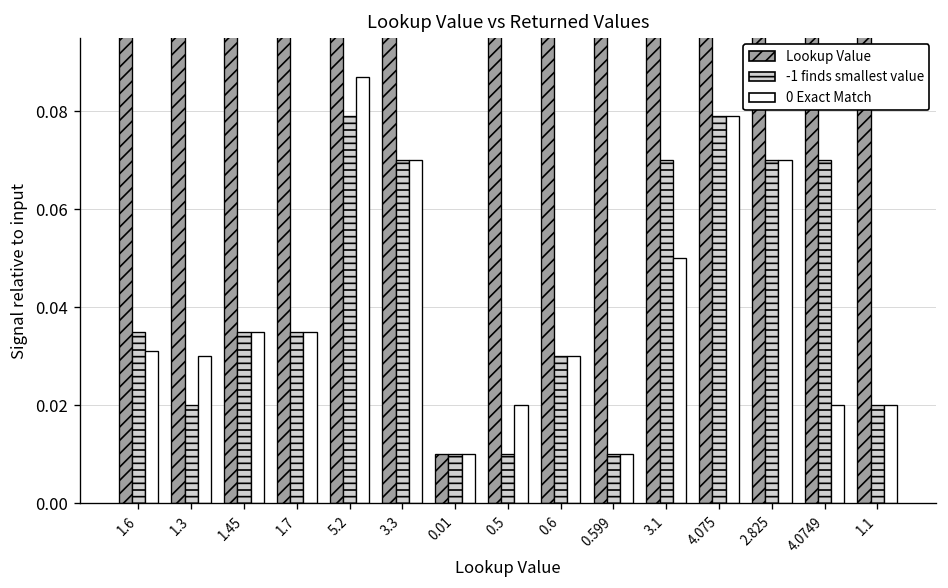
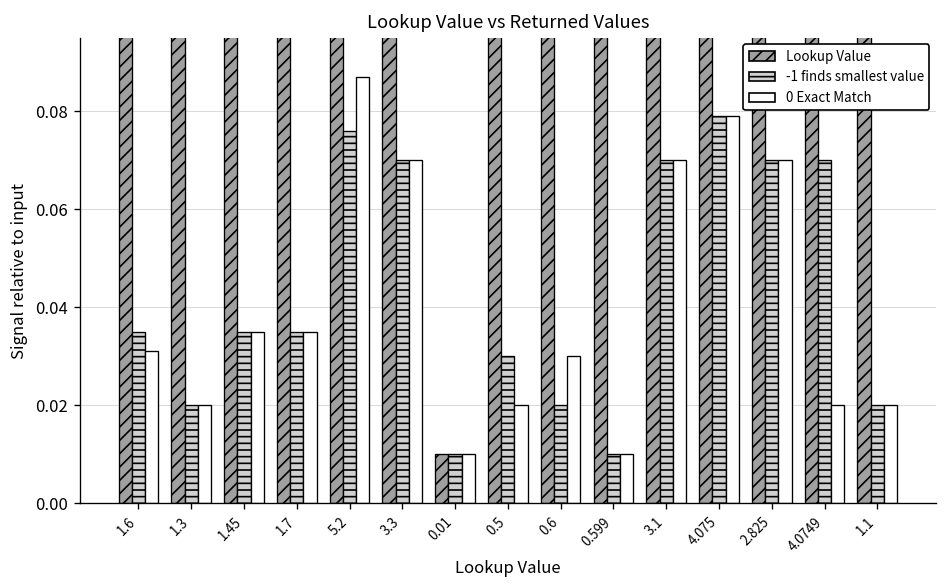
  {
    "Lookup Value": {
      "0.01": 0.010
    },
    "-1 finds smallest value": {
      "1.6": 0.035,
      "1.3": 0.020,
      "1.45": 0.035,
      "1.7": 0.035,
-     "5.2": 0.079,
+     "5.2": 0.076,
      "3.3": 0.070,
      "0.01": 0.010,
-     "0.5": 0.01,
-     "0.6": 0.03,
+     "0.5": 0.03,
+     "0.6": 0.02,
      "0.599": 0.010,
      "3.1": 0.070,
      "4.075": 0.079,
      "2.825": 0.070,
      "4.0749": 0.070,
      "1.1": 0.020
    },
    "0 Exact Match": {
      "1.6": 0.031,
-     "1.3": 0.03,
+     "1.3": 0.02,
      "1.45": 0.035,
      "1.7": 0.035,
      "5.2": 0.087,
      "3.3": 0.07,
      "0.01": 0.01,
      "0.5": 0.02,
      "0.6": 0.03,
      "0.599": 0.01,
-     "3.1": 0.05,
+     "3.1": 0.07,
      "4.075": 0.079,
      "2.825": 0.07,
      "4.0749": 0.02,
      "1.1": 0.02
    }
  }
